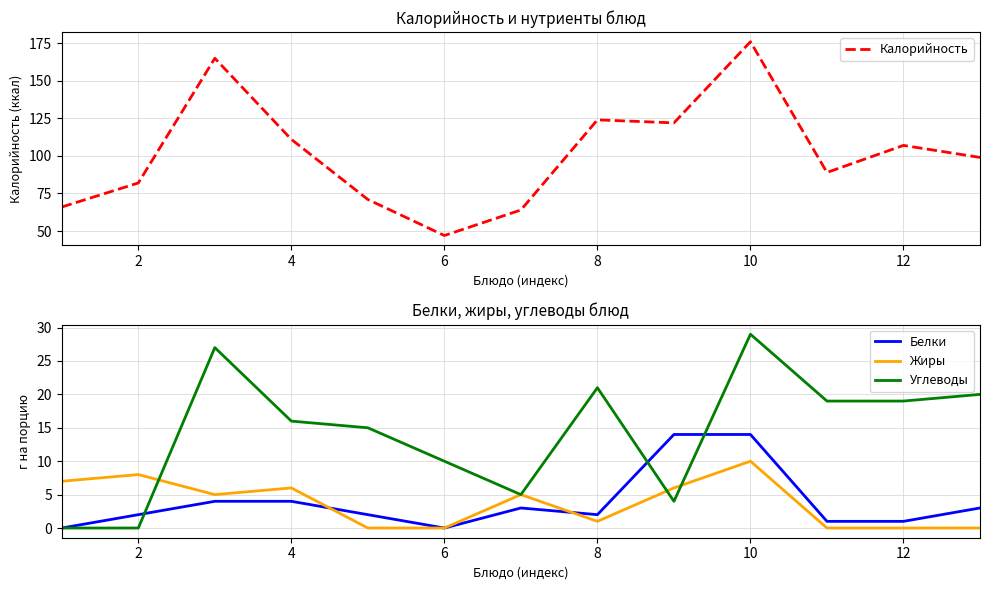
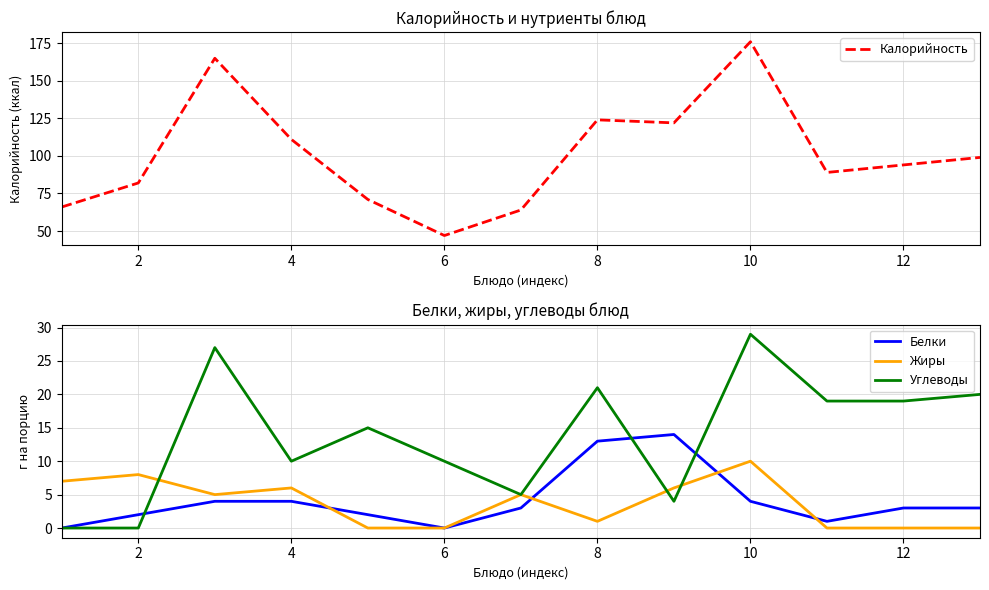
  {
    "Калорийность и нутриенты блюд": {
      "2": 82,
      "4": 111,
      "6": 47,
      "8": 124,
      "10": 176,
-     "12": 107
+     "12": 94
    },
    "Белки, жиры, углеводы блюд": {
      "Белки": {
        "2": 2,
        "4": 4,
-       "8": 2,
-       "10": 14,
-       "12": 1
+       "8": 13,
+       "10": 4,
+       "12": 3
      },
      "Жиры": {
        "2": 8,
        "4": 6,
        "8": 1,
        "10": 10,
        "12": 0
      },
      "Углеводы": {
        "2": 0,
-       "4": 16,
+       "4": 10,
        "6": 10,
        "8": 21,
        "10": 29,
        "12": 19
      }
    }
  }
